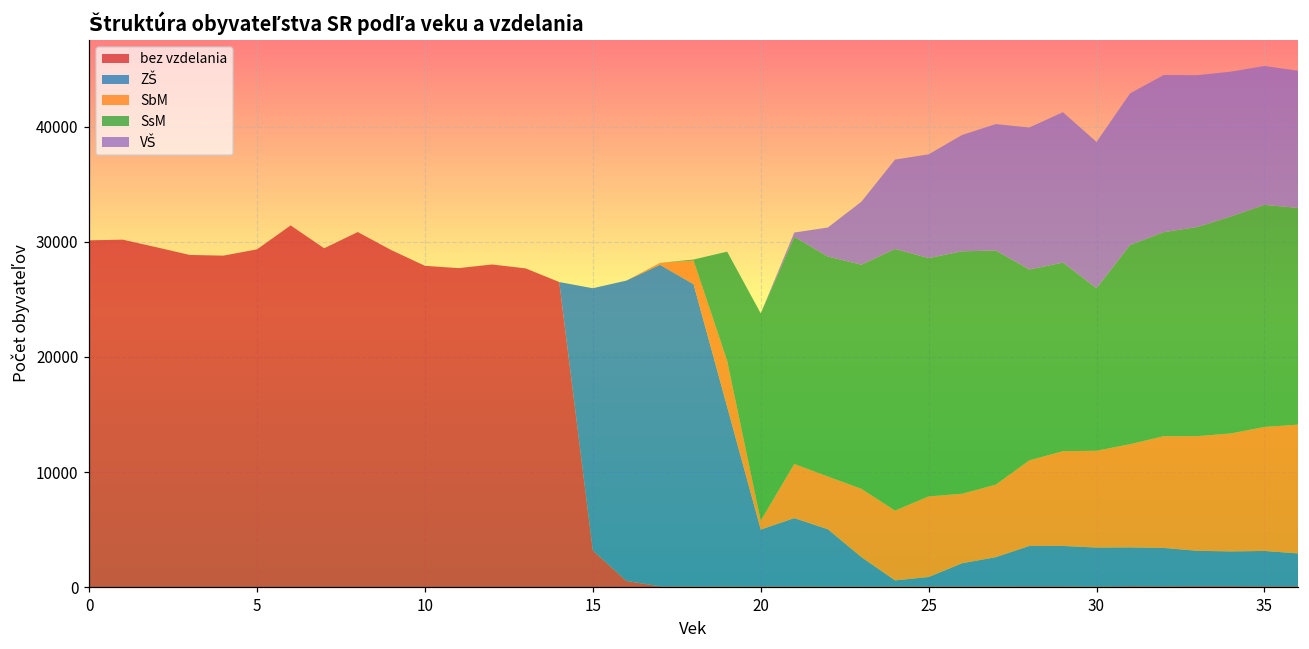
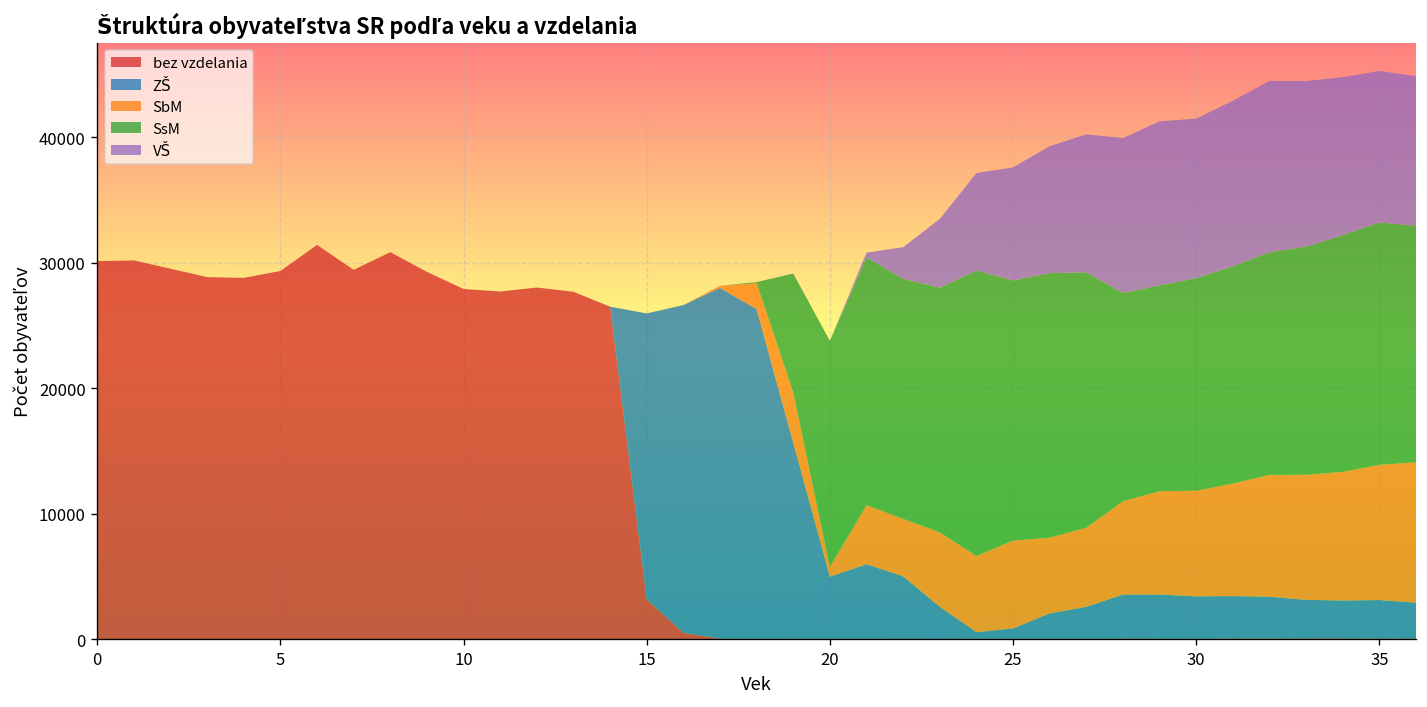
  {
    "bez vzdelania": {
      "15": 3200
    },
    "ZŠ": {
      "20": 4900,
      "25": 800,
      "30": 3400,
      "35": 3100
    },
    "SbM": {
      "20": 800,
      "25": 7000,
      "30": 8400,
      "35": 10800
    },
    "SsM": {
      "25": 20700,
-     "30": 14100,
+     "30": 16900,
      "35": 19300
    },
    "VŠ": {
      "25": 9000,
      "30": 12700,
      "35": 12100
    }
  }
